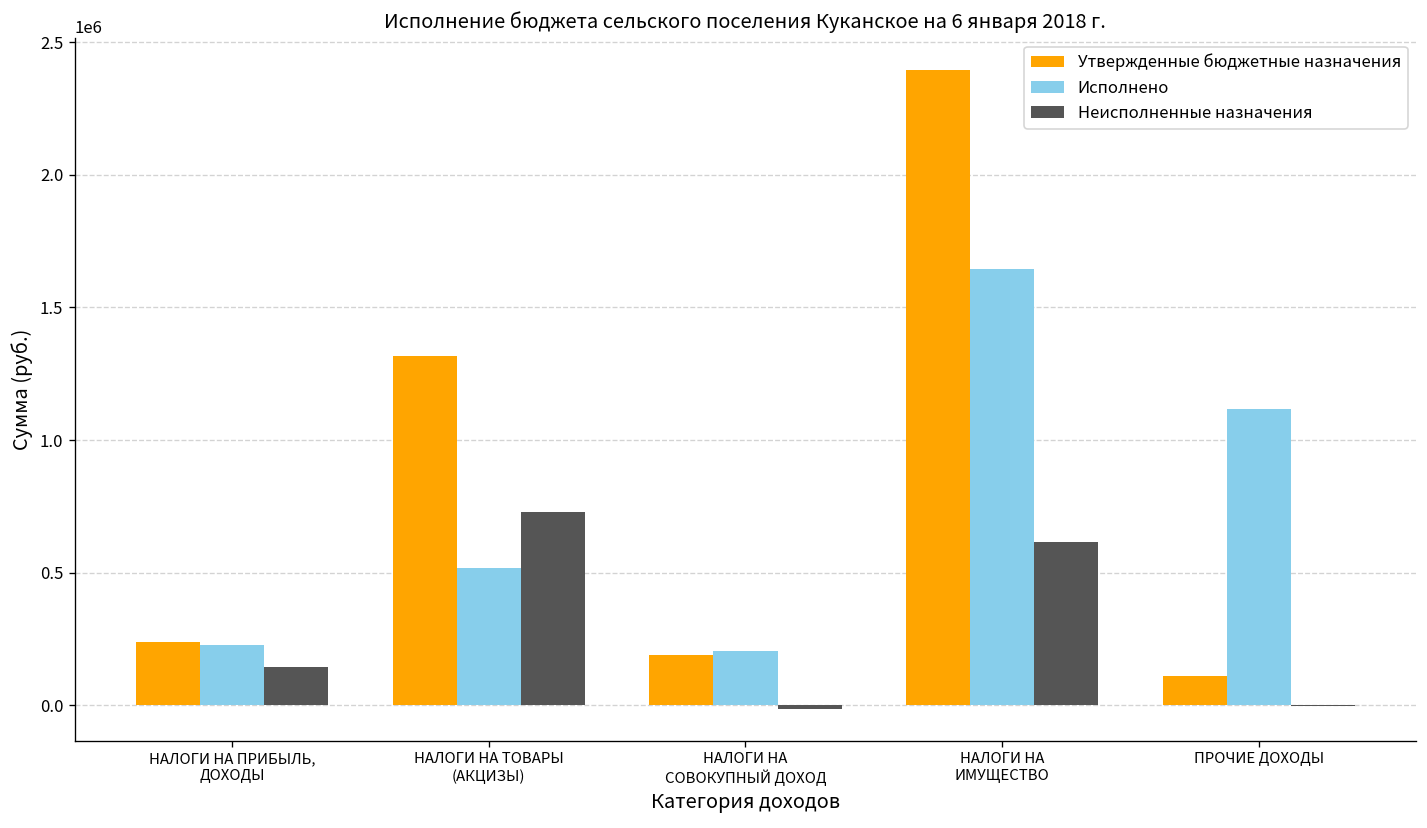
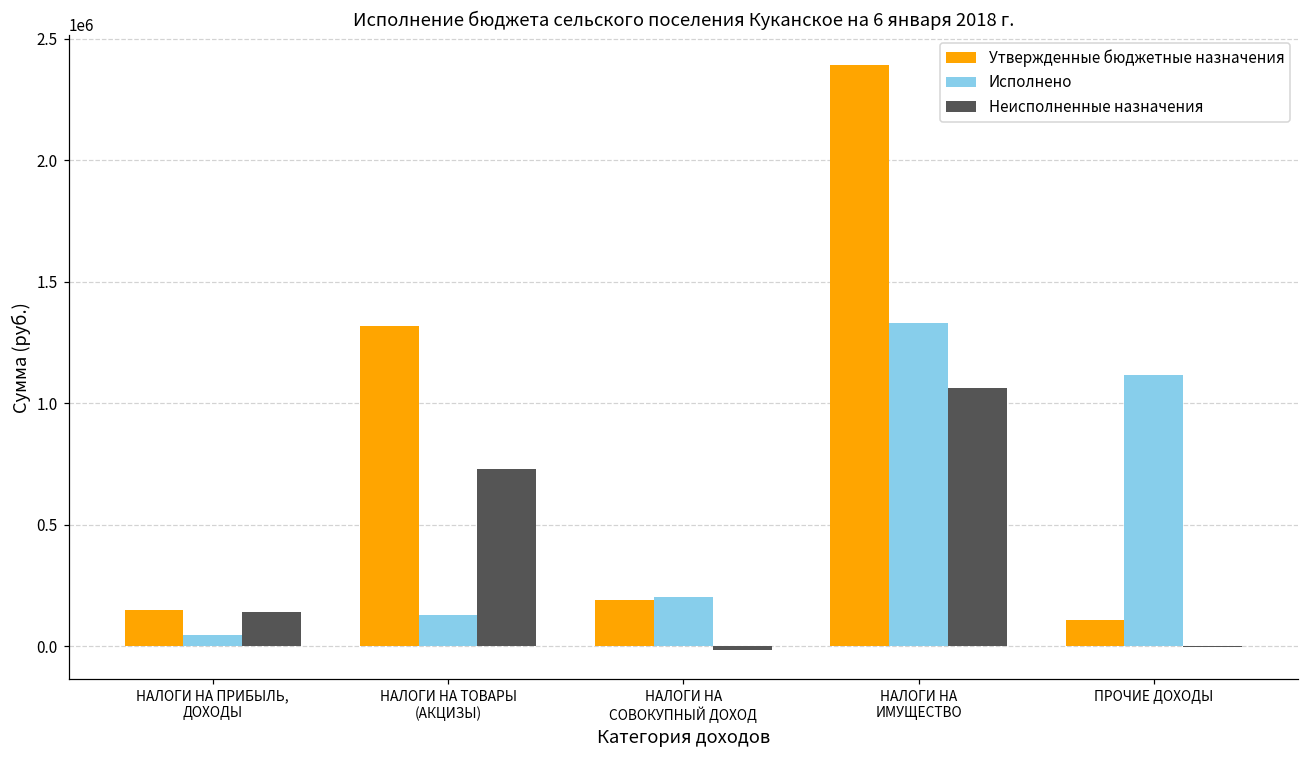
  {
    "Утвержденные бюджетные назначения": {
-     "НАЛОГИ НА ПРИБЫЛЬ, ДОХОДЫ": 240000,
+     "НАЛОГИ НА ПРИБЫЛЬ, ДОХОДЫ": 150000,
      "НАЛОГИ НА ТОВАРЫ (АКЦИЗЫ)": 1320000,
      "НАЛОГИ НА СОВОКУПНЫЙ ДОХОД": 190000,
      "НАЛОГИ НА ИМУЩЕСТВО": 2390000,
      "ПРОЧИЕ ДОХОДЫ": 110000
    },
    "Исполнено": {
-     "НАЛОГИ НА ПРИБЫЛЬ, ДОХОДЫ": 230000,
-     "НАЛОГИ НА ТОВАРЫ (АКЦИЗЫ)": 520000,
+     "НАЛОГИ НА ПРИБЫЛЬ, ДОХОДЫ": 50000,
+     "НАЛОГИ НА ТОВАРЫ (АКЦИЗЫ)": 130000,
      "НАЛОГИ НА СОВОКУПНЫЙ ДОХОД": 200000,
-     "НАЛОГИ НА ИМУЩЕСТВО": 1640000,
+     "НАЛОГИ НА ИМУЩЕСТВО": 1330000,
      "ПРОЧИЕ ДОХОДЫ": 1120000
    },
    "Неисполненные назначения": {
      "НАЛОГИ НА ПРИБЫЛЬ, ДОХОДЫ": 140000,
      "НАЛОГИ НА ТОВАРЫ (АКЦИЗЫ)": 730000,
      "НАЛОГИ НА СОВОКУПНЫЙ ДОХОД": -10000,
-     "НАЛОГИ НА ИМУЩЕСТВО": 620000
+     "НАЛОГИ НА ИМУЩЕСТВО": 1060000
    }
  }
